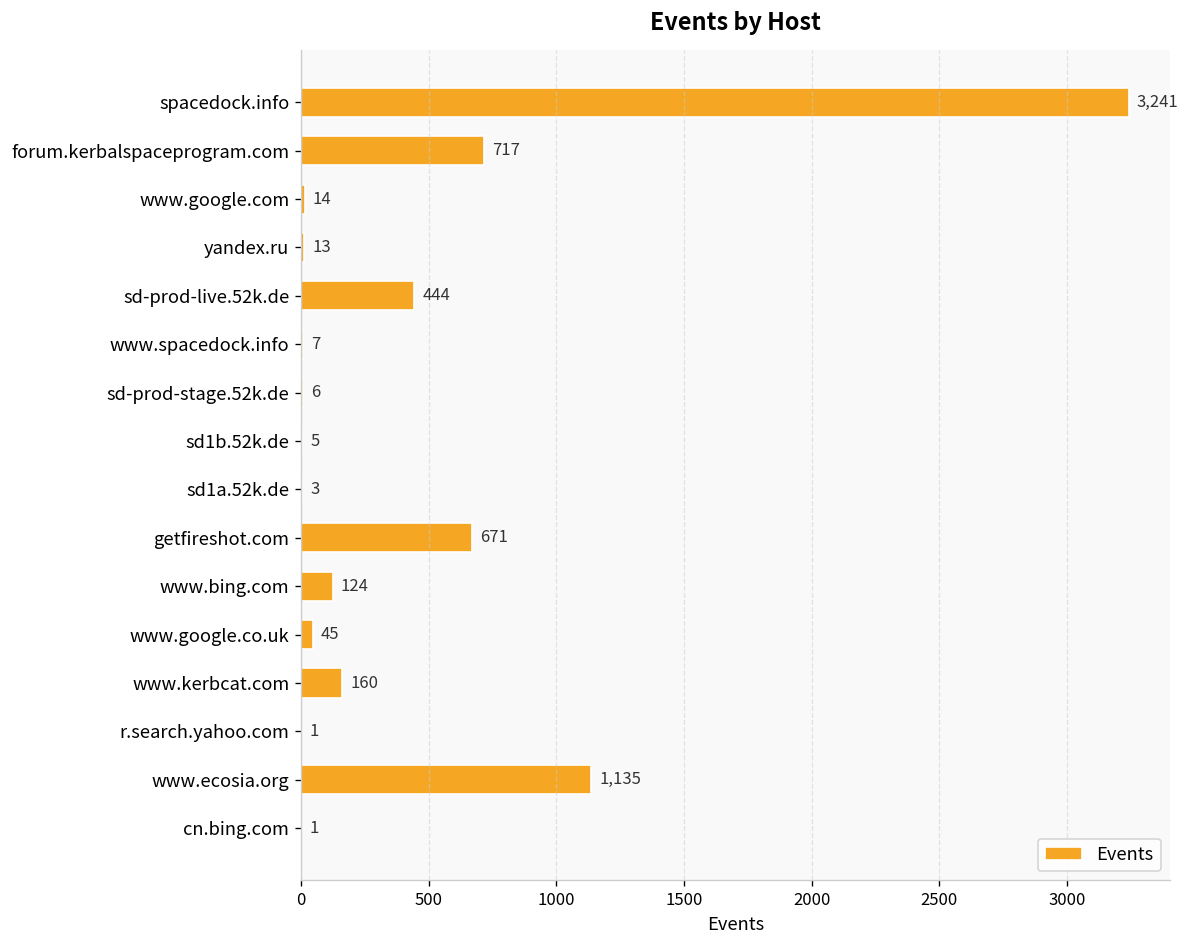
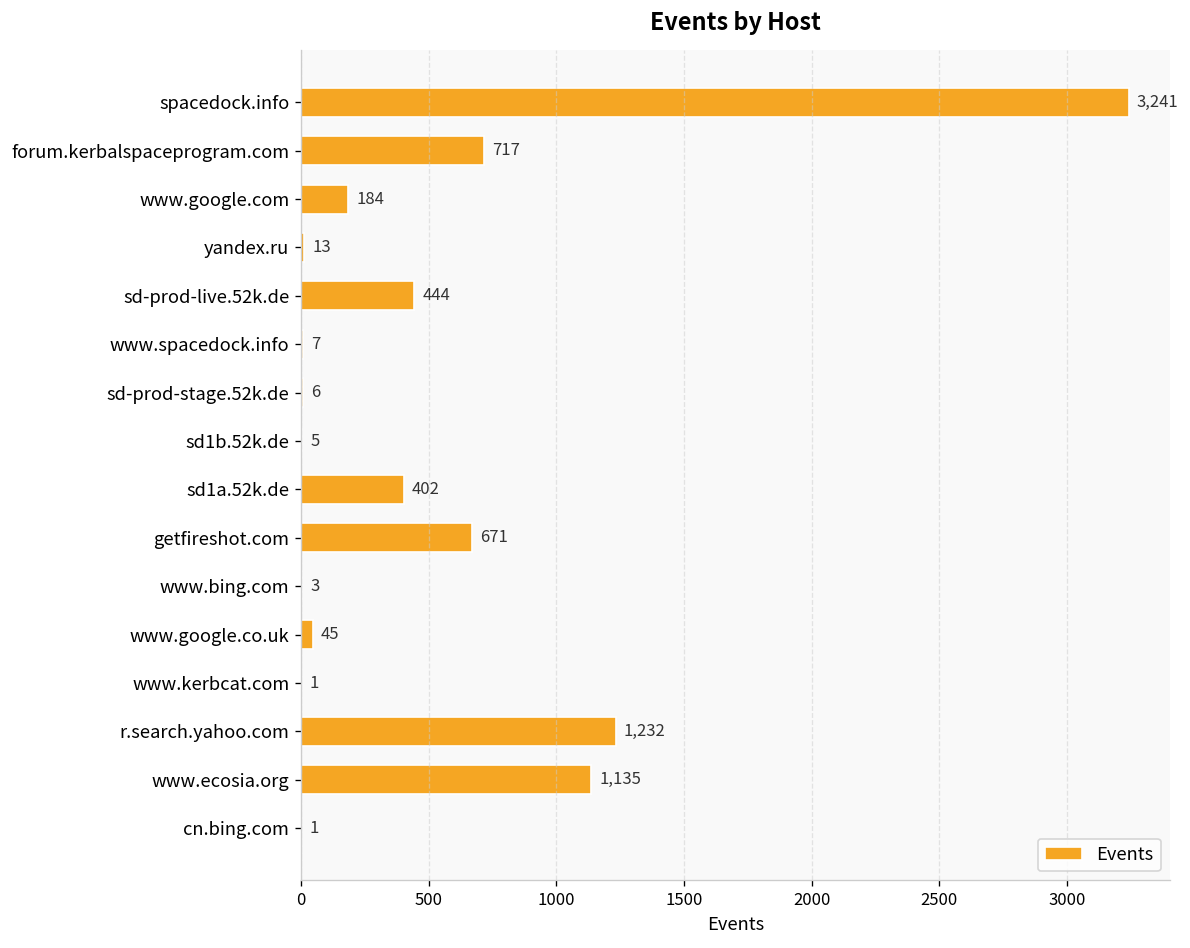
  {
    "spacedock.info": "3,241",
    "forum.kerbalspaceprogram.com": "717",
-   "www.google.com": "14",
+   "www.google.com": "184",
    "yandex.ru": "13",
    "sd-prod-live.52k.de": "444",
    "www.spacedock.info": "7",
    "sd-prod-stage.52k.de": "6",
    "sd1b.52k.de": "5",
-   "sd1a.52k.de": "3",
+   "sd1a.52k.de": "402",
    "getfireshot.com": "671",
-   "www.bing.com": "124",
+   "www.bing.com": "3",
    "www.google.co.uk": "45",
-   "www.kerbcat.com": "160",
-   "r.search.yahoo.com": "1",
+   "www.kerbcat.com": "1",
+   "r.search.yahoo.com": "1,232",
    "www.ecosia.org": "1,135",
    "cn.bing.com": "1"
  }
